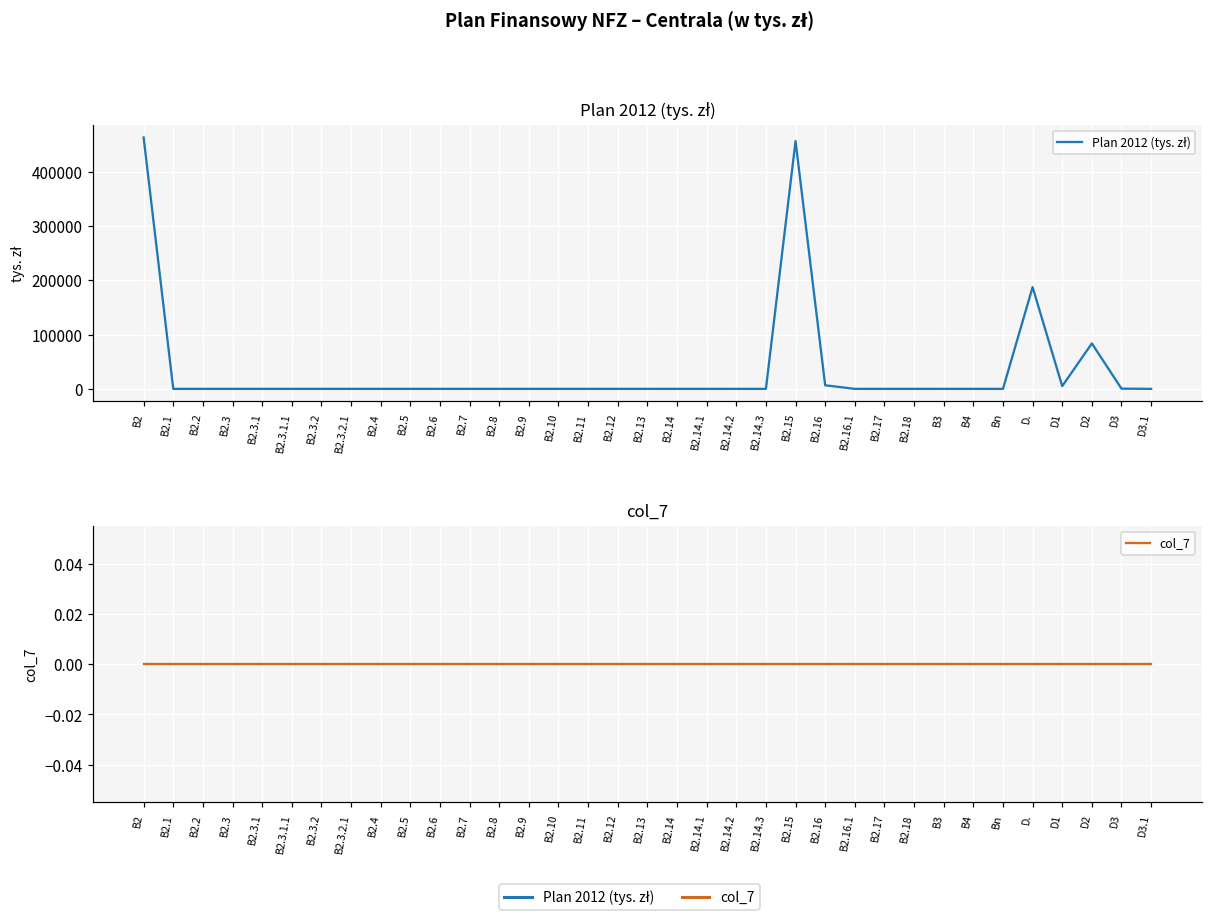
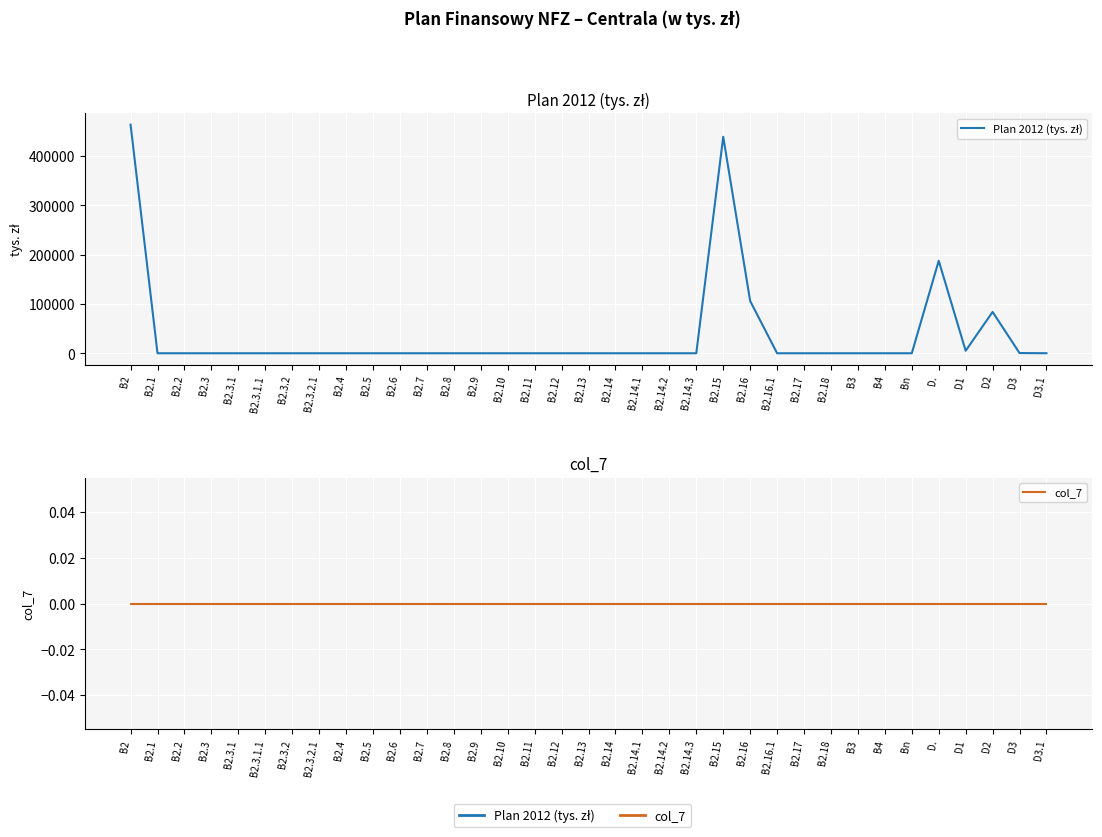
  {
    "Plan 2012 (tys. zł)": {
      "B2": 460000,
      "B2.1": 0,
      "B2.2": 0,
      "B2.3": 0,
      "B2.3.1": 0,
      "B2.3.1.1": 0,
      "B2.3.2": 0,
      "B2.3.2.1": 0,
      "B2.4": 0,
      "B2.5": 0,
      "B2.6": 0,
      "B2.7": 0,
      "B2.8": 0,
      "B2.9": 0,
      "B2.10": 0,
      "B2.11": 0,
      "B2.12": 0,
      "B2.13": 0,
      "B2.14": 0,
      "B2.14.1": 0,
      "B2.14.2": 0,
      "B2.14.3": 0,
-     "B2.15": 460000,
-     "B2.16": 10000,
+     "B2.15": 440000,
+     "B2.16": 110000,
      "B2.16.1": 0,
      "B2.17": 0,
      "B2.18": 0,
      "B3": 0,
      "B4": 0,
      "Bn": 0,
      "D.": 190000,
      "D1": 10000,
      "D2": 80000,
      "D3": 0,
      "D3.1": 0
    },
    "col_7": {
      "B2": 0.000,
      "B2.1": 0.000,
      "B2.2": 0.000,
      "B2.3": 0.000,
      "B2.3.1": 0.000,
      "B2.3.1.1": 0.000,
      "B2.3.2": 0.000,
      "B2.3.2.1": 0.000,
      "B2.4": 0.000,
      "B2.5": 0.000,
      "B2.6": 0.000,
      "B2.7": 0.000,
      "B2.8": 0.000,
      "B2.9": 0.000,
      "B2.10": 0.000,
      "B2.11": 0.000,
      "B2.12": 0.000,
      "B2.13": 0.000,
      "B2.14": 0.000,
      "B2.14.1": 0.000,
      "B2.14.2": 0.000,
      "B2.14.3": 0.000,
      "B2.15": 0.000,
      "B2.16": 0.000,
      "B2.16.1": 0.000,
      "B2.17": 0.000,
      "B2.18": 0.000,
      "B3": 0.000,
      "B4": 0.000,
      "Bn": 0.000,
      "D.": 0.000,
      "D1": 0.000,
      "D2": 0.000,
      "D3": 0.000,
      "D3.1": 0.000
    }
  }
